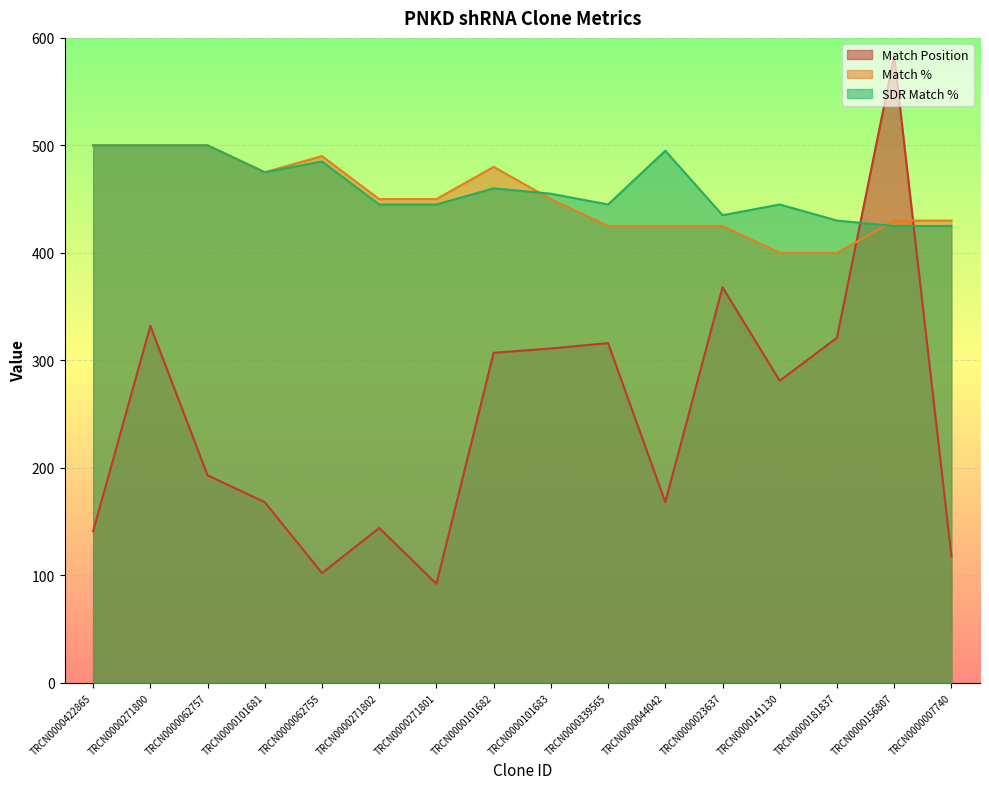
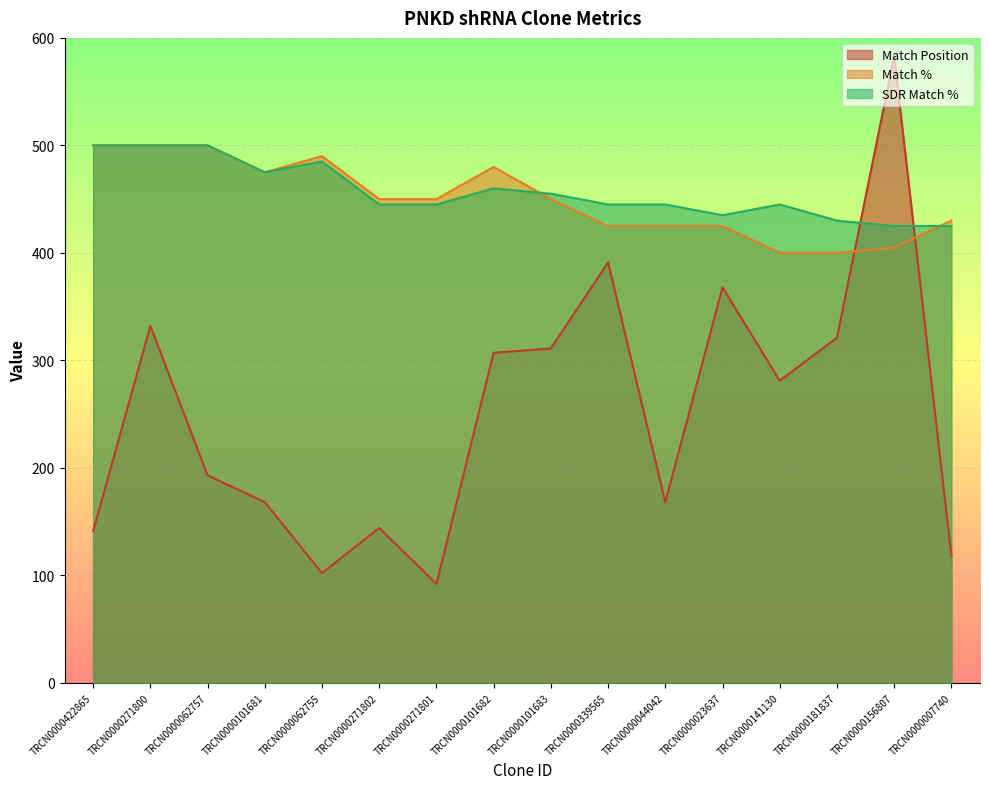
  {
    "Match Position": {
      "TRCN0000422865": 141,
      "TRCN0000271800": 332,
      "TRCN0000062757": 193,
      "TRCN0000101681": 168,
      "TRCN0000062755": 102,
      "TRCN0000271802": 144,
      "TRCN0000271801": 92,
      "TRCN0000101682": 307,
      "TRCN0000101683": 311,
-     "TRCN0000339565": 316,
+     "TRCN0000339565": 391,
      "TRCN0000044042": 168,
      "TRCN0000023637": 368,
      "TRCN0000141130": 281,
      "TRCN0000181837": 321,
      "TRCN0000007740": 118
    },
    "Match %": {
      "TRCN0000062755": 490,
      "TRCN0000271802": 450,
      "TRCN0000271801": 450,
      "TRCN0000101682": 480,
      "TRCN0000101683": 450,
      "TRCN0000339565": 425,
      "TRCN0000044042": 425,
      "TRCN0000023637": 425,
      "TRCN0000141130": 400,
      "TRCN0000181837": 400,
-     "TRCN0000156807": 430,
+     "TRCN0000156807": 405,
      "TRCN0000007740": 430
    },
    "SDR Match %": {
      "TRCN0000062755": 485,
      "TRCN0000271802": 445,
      "TRCN0000271801": 445,
      "TRCN0000101682": 460,
      "TRCN0000101683": 455,
      "TRCN0000339565": 445,
-     "TRCN0000044042": 495,
+     "TRCN0000044042": 445,
      "TRCN0000023637": 435,
      "TRCN0000141130": 445,
      "TRCN0000181837": 430,
      "TRCN0000156807": 425,
      "TRCN0000007740": 425
    }
  }
